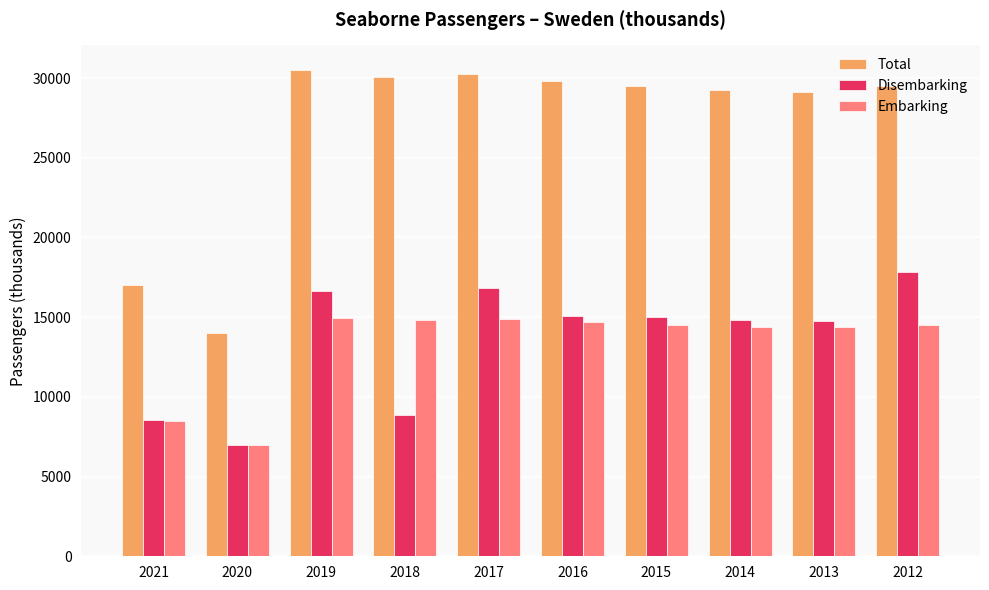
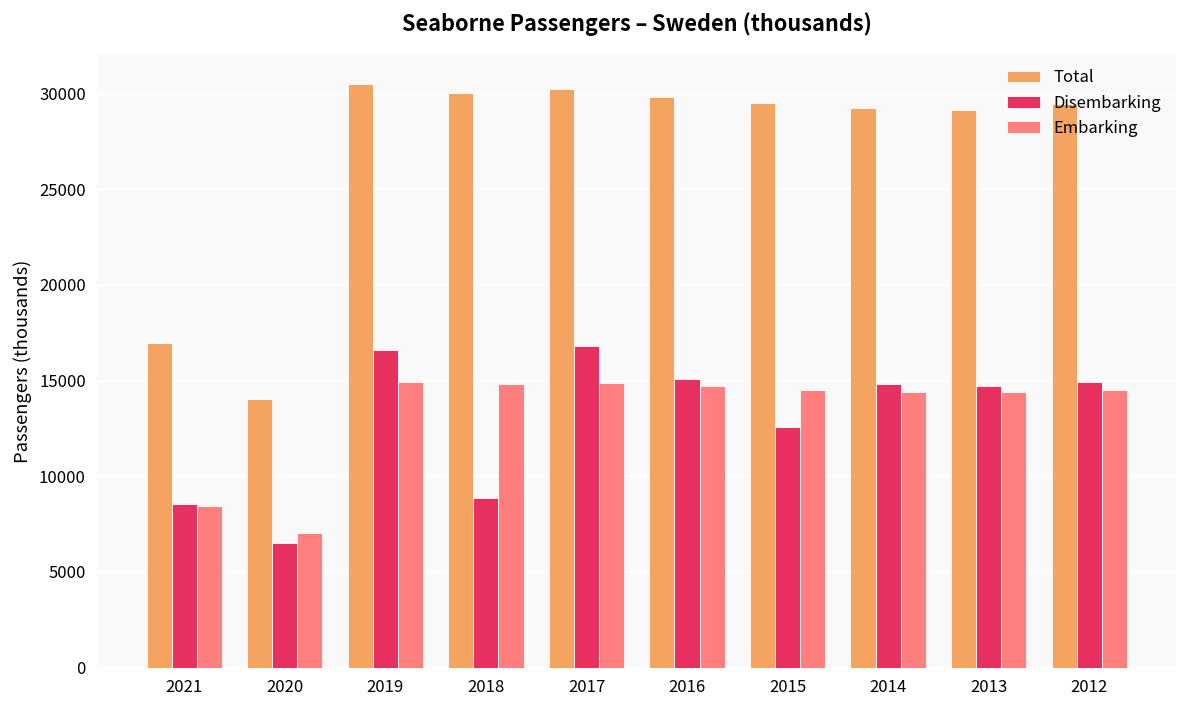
  {
    "Disembarking": {
      "2021": 8500,
-     "2020": 7000,
+     "2020": 6500,
      "2019": 16600,
      "2018": 8800,
      "2017": 16800,
      "2016": 15100,
-     "2015": 15000,
+     "2015": 12600,
      "2014": 14800,
      "2013": 14700,
-     "2012": 17800
+     "2012": 14900
    }
  }
